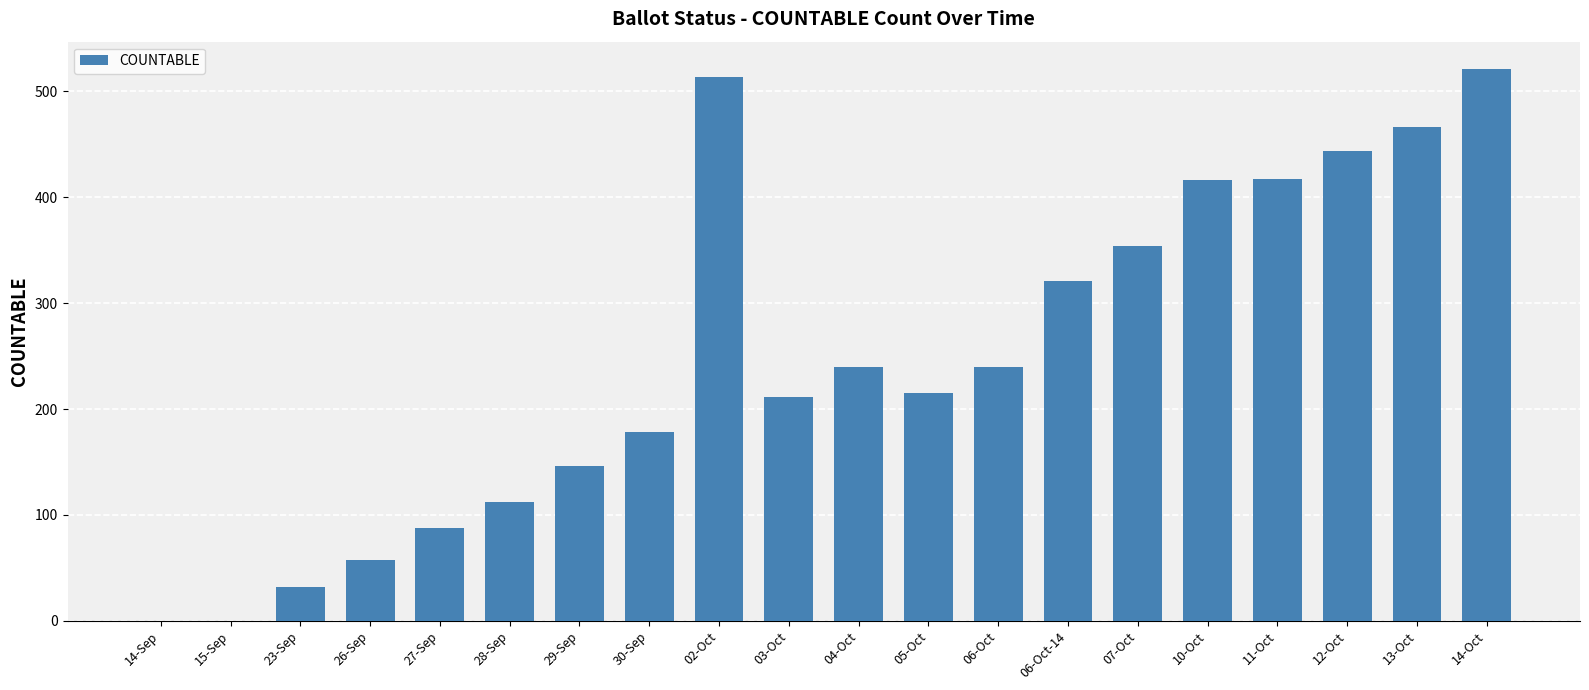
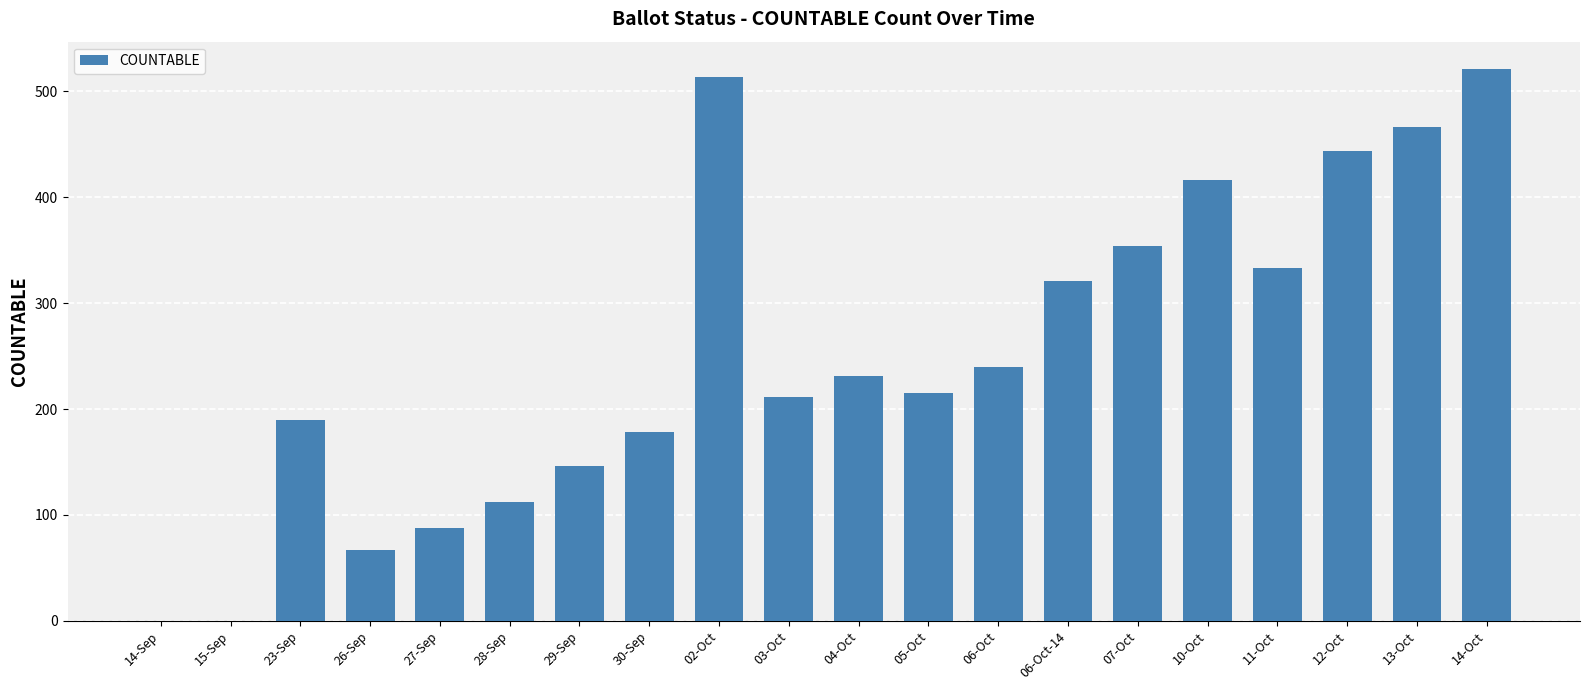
  {
    "14-Sep": 0,
    "15-Sep": 0,
-   "23-Sep": 32,
-   "26-Sep": 57,
+   "23-Sep": 190,
+   "26-Sep": 67,
    "27-Sep": 88,
    "28-Sep": 112,
    "29-Sep": 146,
    "30-Sep": 178,
    "02-Oct": 514,
    "03-Oct": 211,
-   "04-Oct": 240,
+   "04-Oct": 231,
    "05-Oct": 215,
    "06-Oct": 240,
    "06-Oct-14": 321,
    "07-Oct": 354,
    "10-Oct": 416,
-   "11-Oct": 417,
+   "11-Oct": 333,
    "12-Oct": 444,
    "13-Oct": 466,
    "14-Oct": 521
  }
